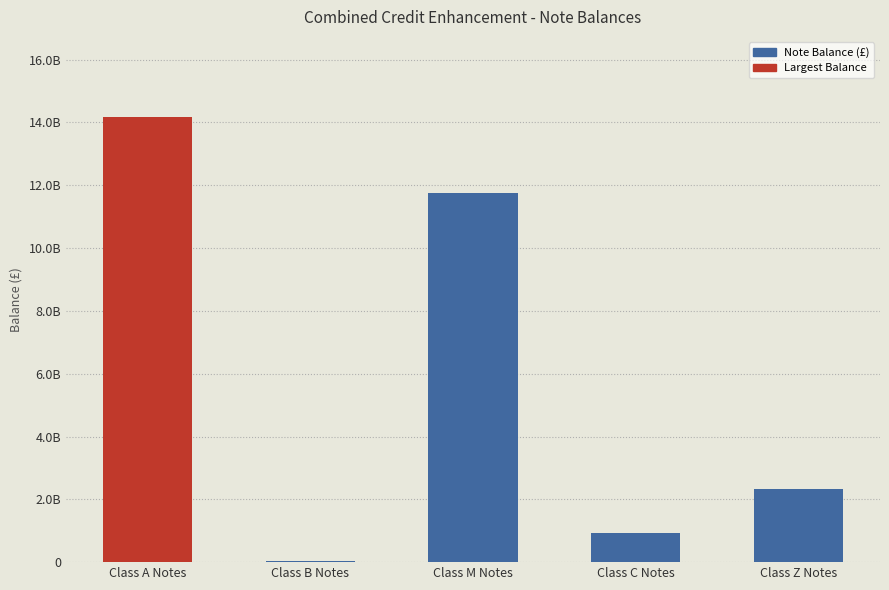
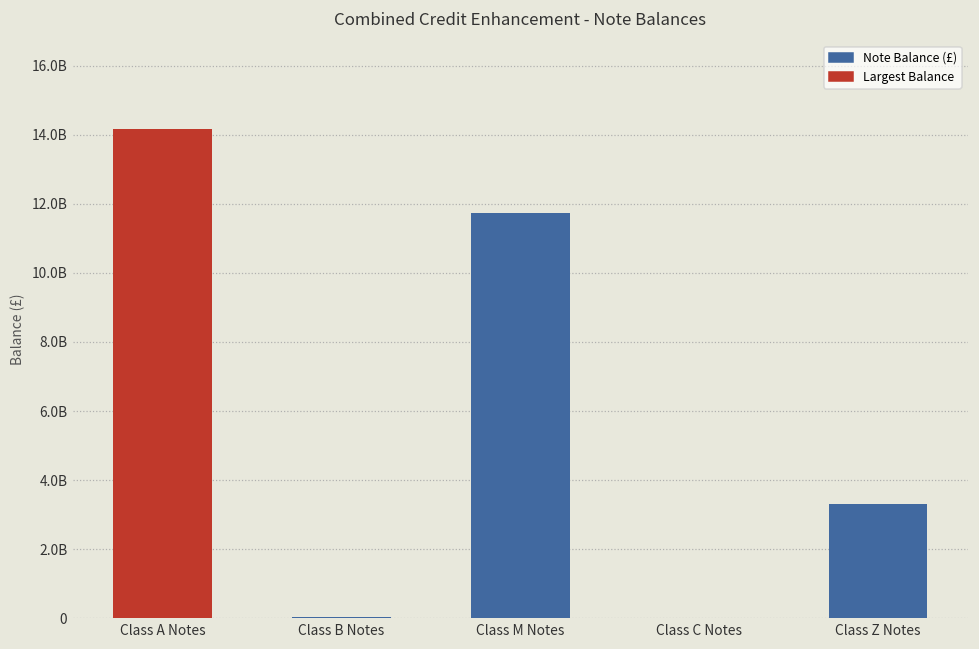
  {
    "Class A Notes": 14200000000,
    "Class M Notes": 11700000000,
-   "Class C Notes": 900000000,
-   "Class Z Notes": 2300000000
+   "Class C Notes": 0,
+   "Class Z Notes": 3300000000
  }
